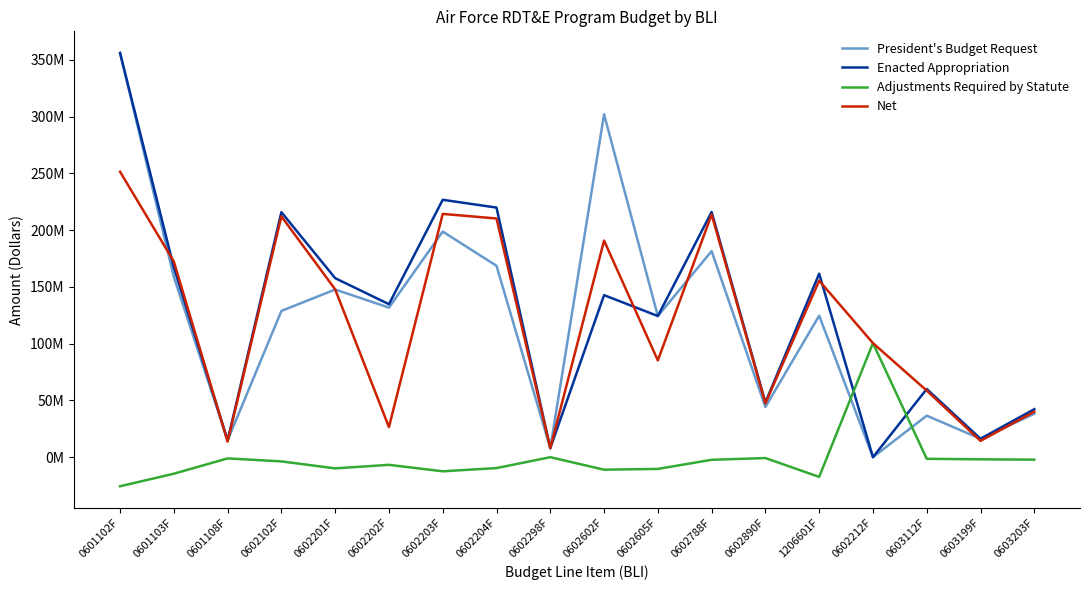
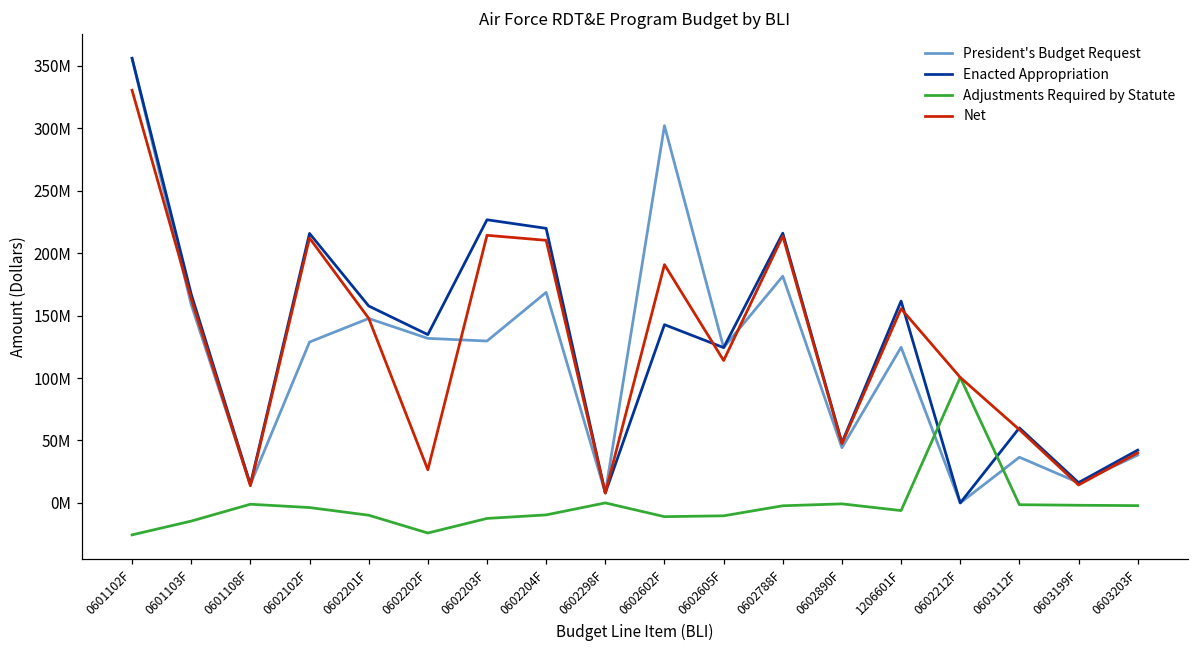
  {
    "President's Budget Request": {
      "0601103F": 159000000,
      "0602102F": 129000000,
      "0602202F": 132000000,
-     "0602203F": 199000000,
+     "0602203F": 130000000,
      "0602204F": 169000000,
      "0602602F": 302000000,
      "0602788F": 182000000,
      "0602890F": 44000000,
      "1206601F": 125000000,
      "0603112F": 37000000
    },
    "Enacted Appropriation": {
      "0601103F": 167000000,
      "0602102F": 216000000,
      "0602201F": 158000000,
      "0602202F": 135000000,
      "0602203F": 227000000,
      "0602204F": 220000000,
      "0602602F": 143000000,
      "0602788F": 216000000,
      "1206601F": 162000000
    },
    "Adjustments Required by Statute": {
      "0601102F": -26000000,
      "0601103F": -15000000,
      "0601108F": -1000000,
      "0602102F": -4000000,
      "0602201F": -10000000,
-     "0602202F": -7000000,
+     "0602202F": -24000000,
      "0602203F": -12000000,
      "0602204F": -10000000,
      "0602298F": 0,
      "0602602F": -11000000,
      "0602605F": -10000000,
      "0602788F": -2000000,
      "0602890F": -1000000,
-     "1206601F": -17000000,
+     "1206601F": -6000000,
      "0603112F": -1000000,
      "0603199F": -2000000,
      "0603203F": -2000000
    },
    "Net": {
-     "0601102F": 252000000,
-     "0601103F": 172000000,
+     "0601102F": 331000000,
+     "0601103F": 163000000,
      "0602102F": 212000000,
      "0602202F": 27000000,
      "0602203F": 214000000,
      "0602204F": 210000000,
      "0602602F": 191000000,
-     "0602605F": 85000000,
+     "0602605F": 114000000,
      "0602788F": 214000000,
      "1206601F": 156000000
    }
  }
